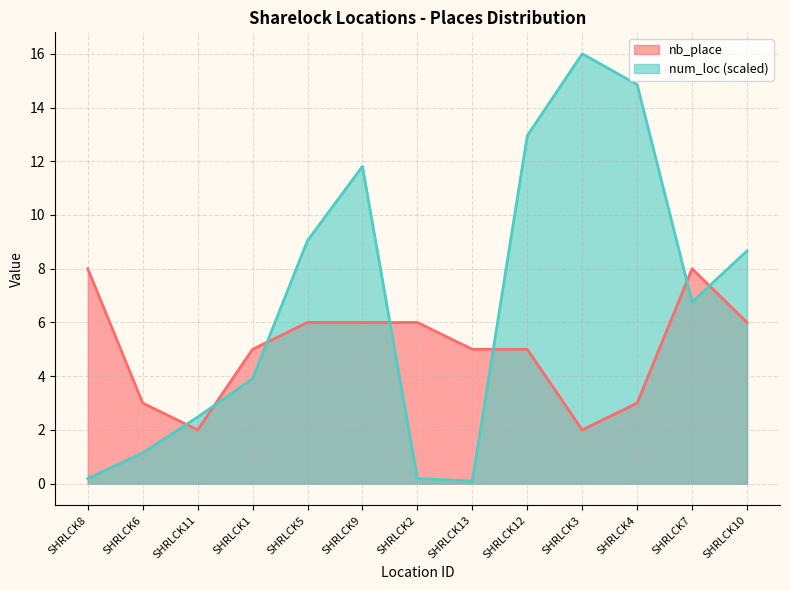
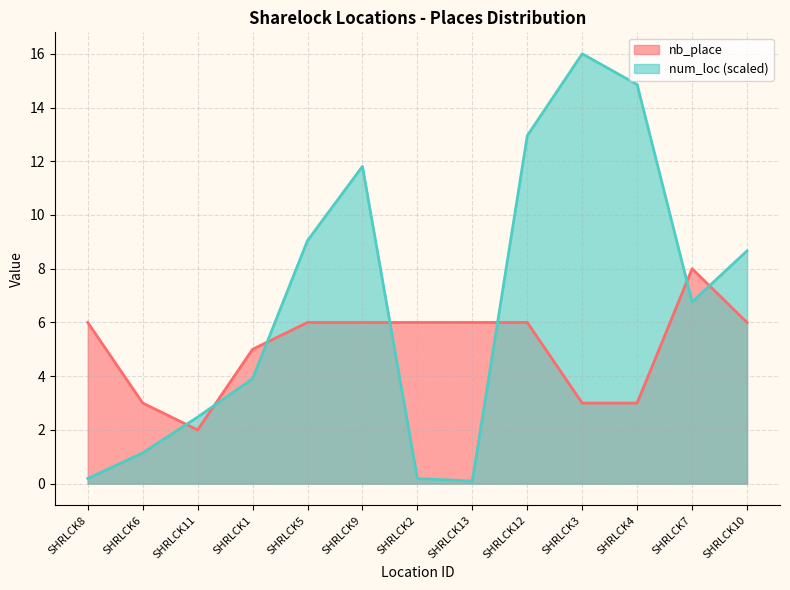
  {
    "nb_place": {
-     "SHRLCK8": 8,
+     "SHRLCK8": 6,
      "SHRLCK6": 3,
      "SHRLCK11": 2,
      "SHRLCK1": 5,
      "SHRLCK5": 6,
      "SHRLCK9": 6,
      "SHRLCK2": 6,
-     "SHRLCK13": 5,
-     "SHRLCK12": 5,
-     "SHRLCK3": 2,
+     "SHRLCK13": 6,
+     "SHRLCK12": 6,
+     "SHRLCK3": 3,
      "SHRLCK4": 3,
      "SHRLCK7": 8,
      "SHRLCK10": 6
    },
    "num_loc (scaled)": {
      "SHRLCK8": 0.2,
      "SHRLCK6": 1.1,
      "SHRLCK11": 2.5,
      "SHRLCK1": 3.9,
      "SHRLCK5": 9,
      "SHRLCK9": 11.8,
      "SHRLCK2": 0.2,
      "SHRLCK13": 0.1,
      "SHRLCK12": 13,
      "SHRLCK3": 16,
      "SHRLCK4": 14.9,
      "SHRLCK7": 6.8,
      "SHRLCK10": 8.7
    }
  }
